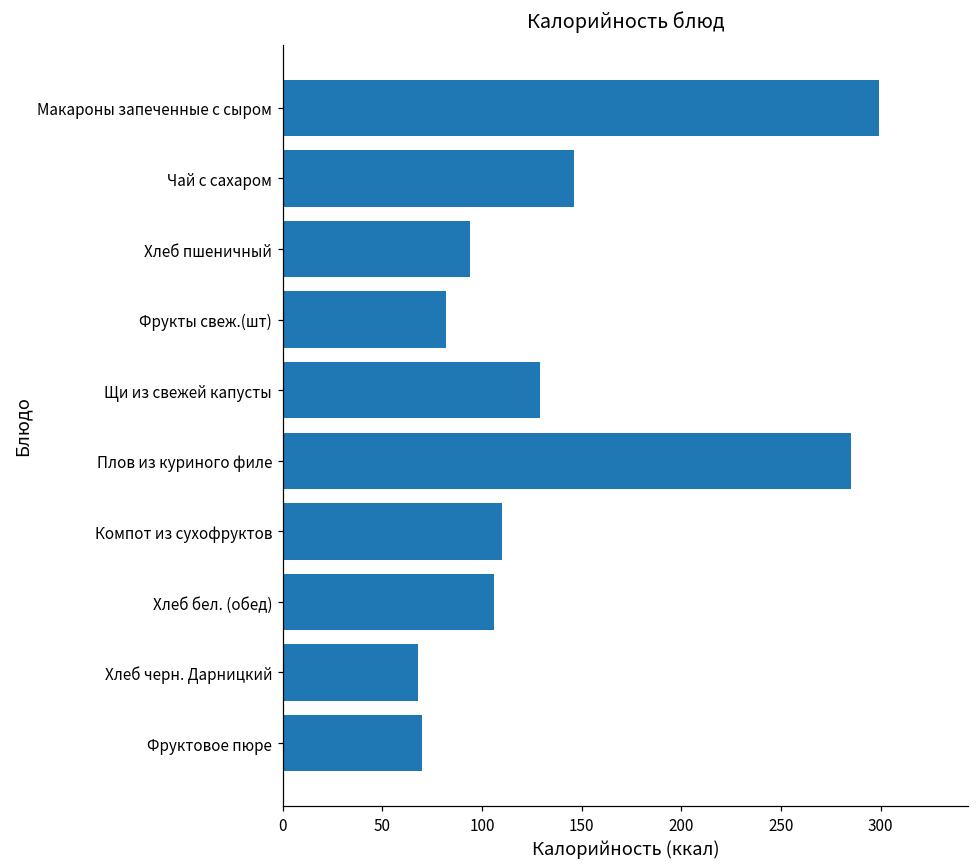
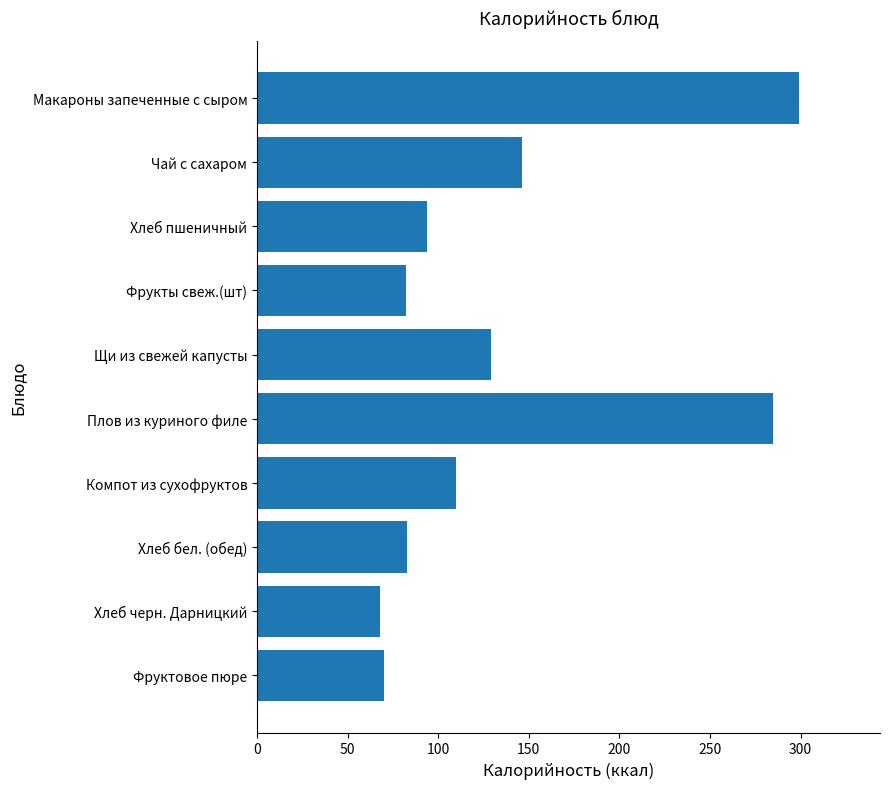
  {
    "Макароны запеченные с сыром": 299,
    "Чай с сахаром": 146,
    "Хлеб пшеничный": 94,
    "Фрукты свеж.(шт)": 82,
    "Щи из свежей капусты": 129,
    "Плов из куриного филе": 285,
    "Компот из сухофруктов": 110,
-   "Хлеб бел. (обед)": 106,
+   "Хлеб бел. (обед)": 83,
    "Хлеб черн. Дарницкий": 68,
    "Фруктовое пюре": 70
  }
